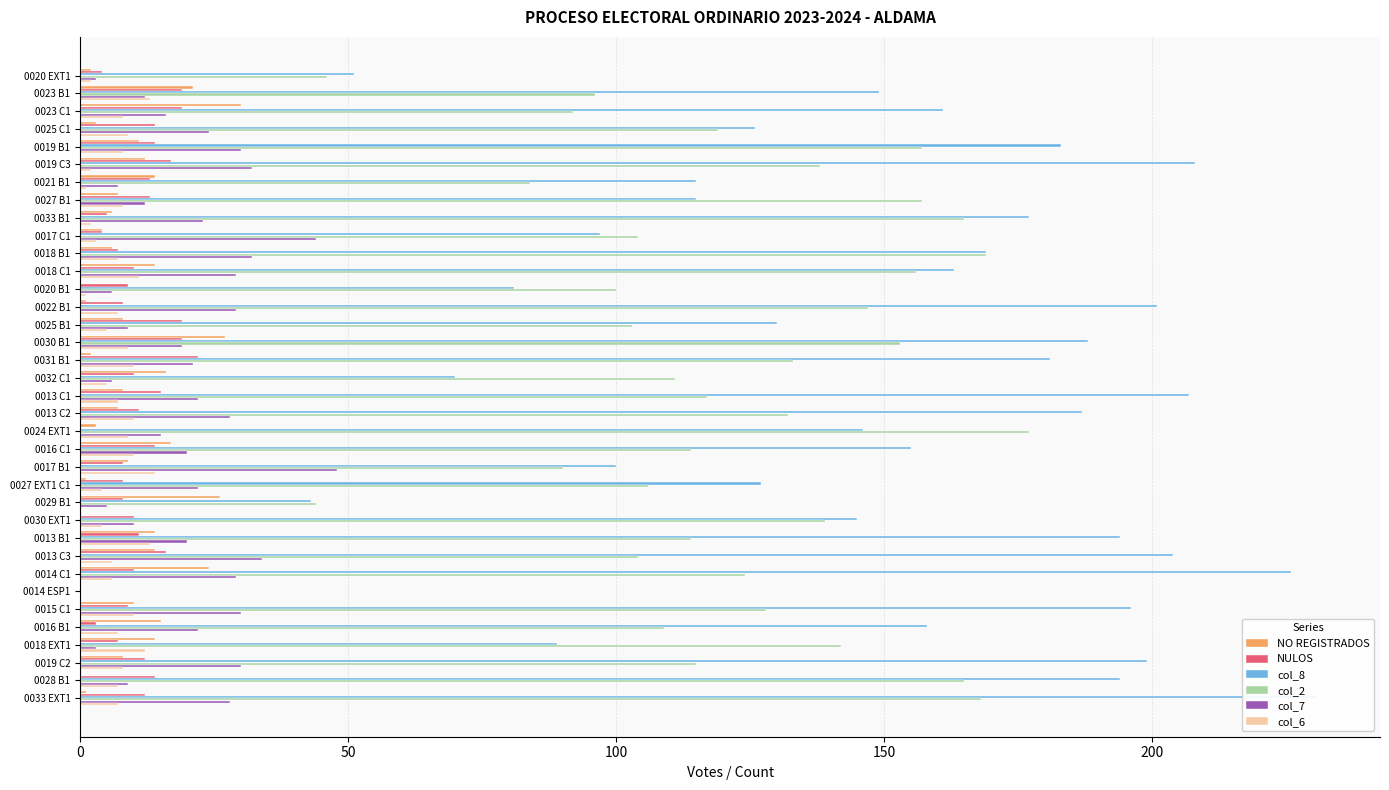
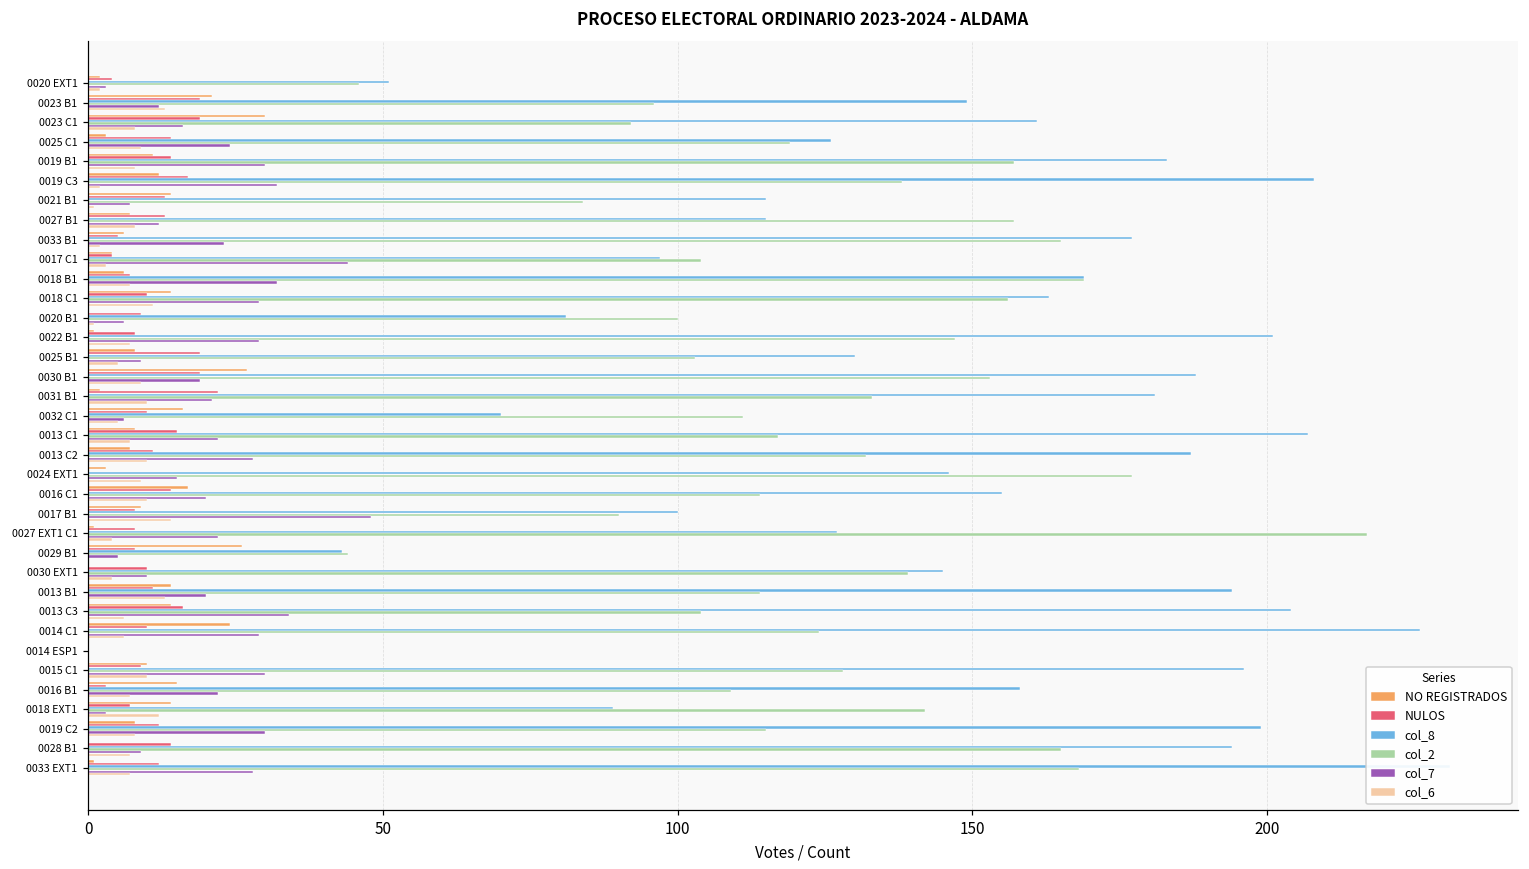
  {
    "col_2": {
      "0020 EXT1": 46,
      "0023 B1": 96,
      "0023 C1": 92,
      "0025 C1": 119,
      "0019 B1": 157,
      "0019 C3": 138,
      "0021 B1": 84,
      "0027 B1": 157,
      "0033 B1": 165,
      "0017 C1": 104,
      "0018 B1": 169,
      "0018 C1": 156,
      "0020 B1": 100,
      "0022 B1": 147,
      "0025 B1": 103,
      "0030 B1": 153,
      "0031 B1": 133,
      "0032 C1": 111,
      "0013 C1": 117,
      "0013 C2": 132,
      "0024 EXT1": 177,
      "0016 C1": 114,
      "0017 B1": 90,
-     "0027 EXT1 C1": 106,
+     "0027 EXT1 C1": 217,
      "0029 B1": 44,
      "0030 EXT1": 139,
      "0013 B1": 114,
      "0013 C3": 104,
      "0014 C1": 124,
      "0014 ESP1": 0,
      "0015 C1": 128,
      "0016 B1": 109,
      "0018 EXT1": 142,
      "0019 C2": 115,
      "0028 B1": 165,
      "0033 EXT1": 168
    }
  }
